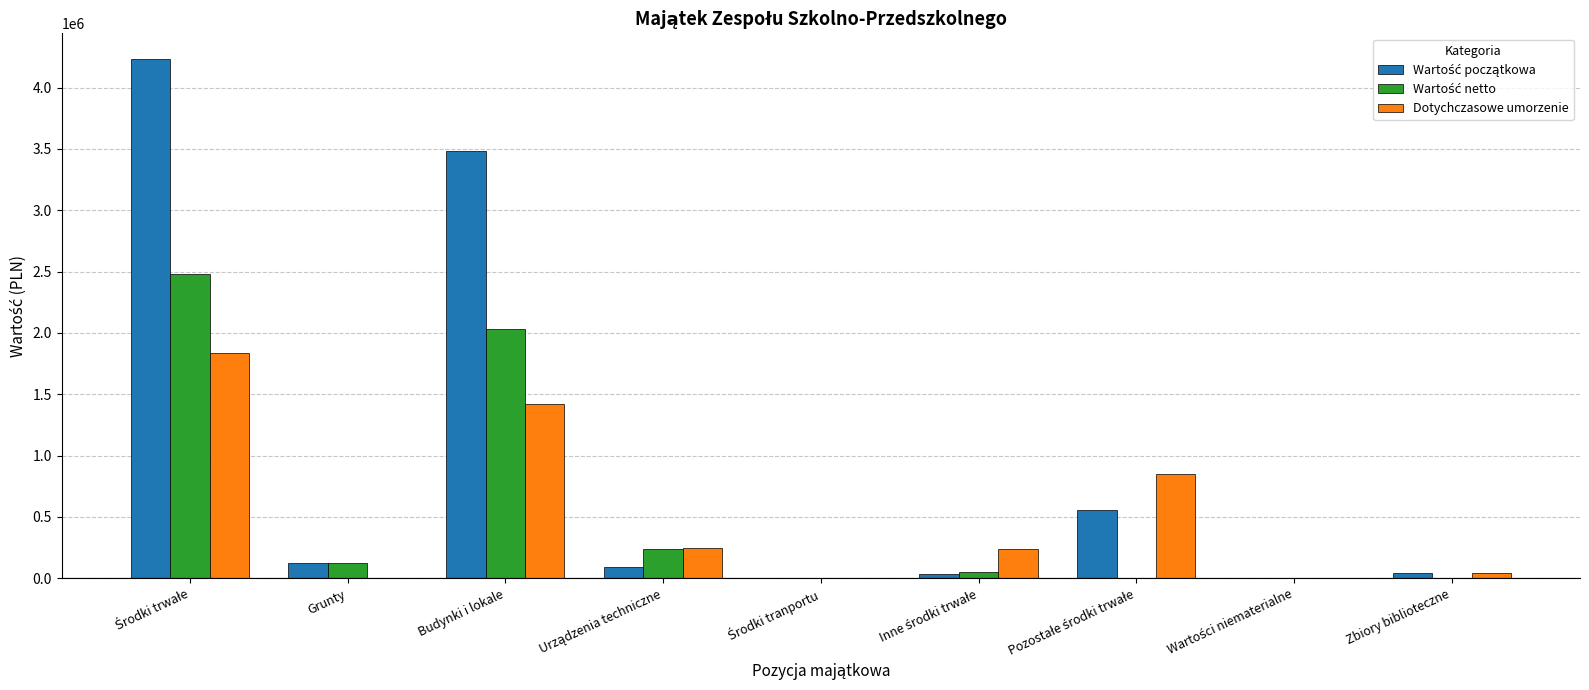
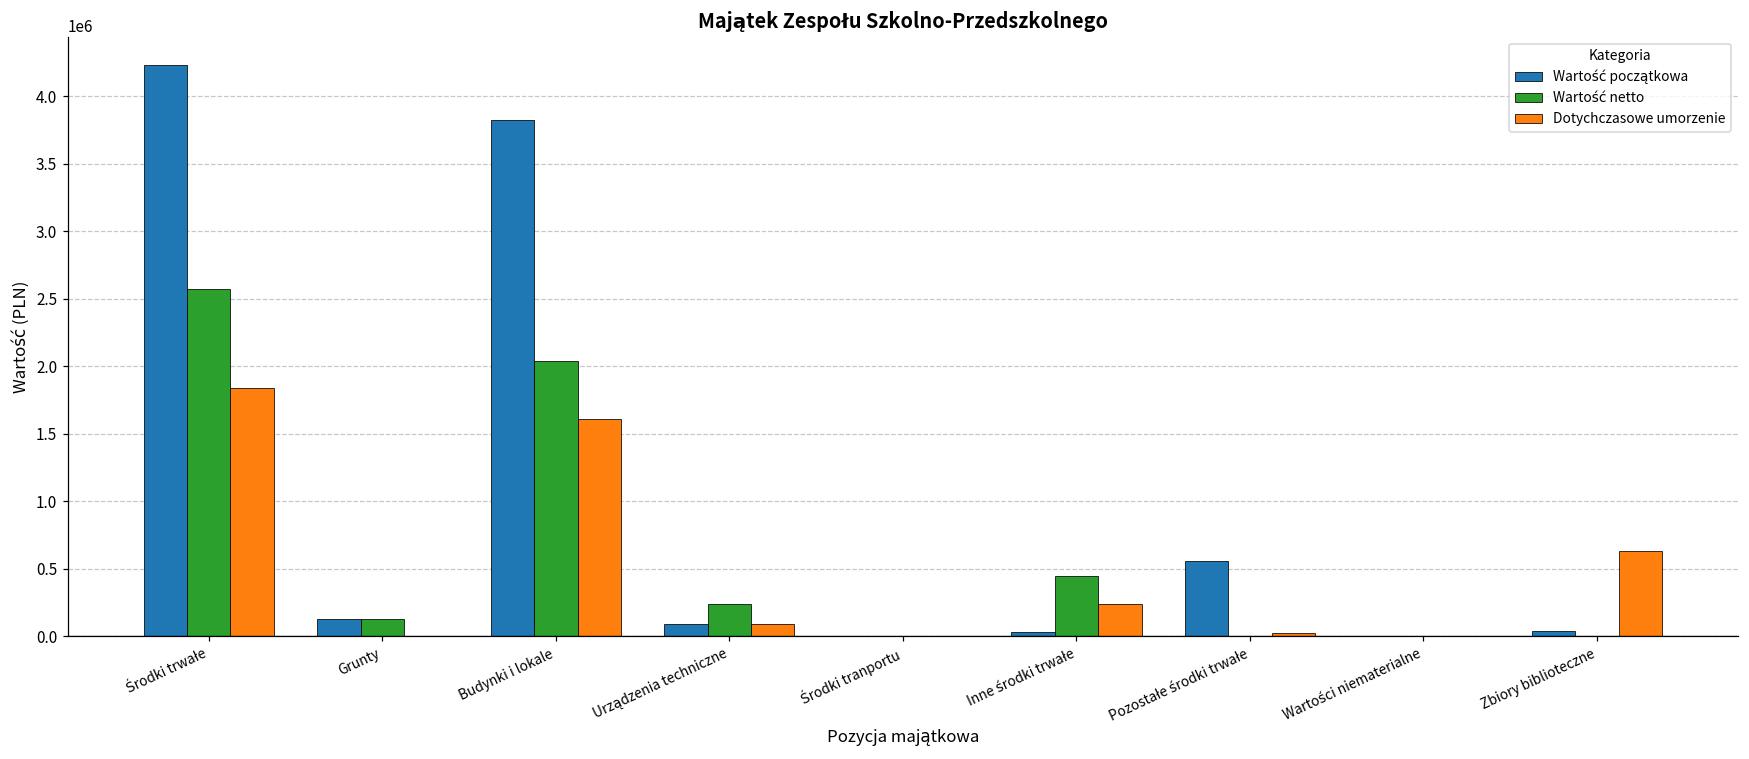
  {
    "Wartość początkowa": {
      "Środki trwałe": 4230000,
      "Grunty": 130000,
-     "Budynki i lokale": 3490000,
+     "Budynki i lokale": 3820000,
      "Urządzenia techniczne": 90000,
      "Środki tranportu": 0,
      "Inne środki trwałe": 30000,
      "Pozostałe środki trwałe": 560000,
      "Wartości niematerialne": 0,
      "Zbiory biblioteczne": 40000
    },
    "Wartość netto": {
-     "Środki trwałe": 2480000,
+     "Środki trwałe": 2570000,
      "Grunty": 130000,
      "Budynki i lokale": 2040000,
      "Urządzenia techniczne": 240000,
      "Środki tranportu": 0,
-     "Inne środki trwałe": 50000,
+     "Inne środki trwałe": 440000,
      "Pozostałe środki trwałe": 0,
      "Wartości niematerialne": 0,
      "Zbiory biblioteczne": 0
    },
    "Dotychczasowe umorzenie": {
      "Środki trwałe": 1840000,
      "Grunty": 0,
-     "Budynki i lokale": 1420000,
-     "Urządzenia techniczne": 250000,
+     "Budynki i lokale": 1610000,
+     "Urządzenia techniczne": 90000,
      "Środki tranportu": 0,
      "Inne środki trwałe": 240000,
-     "Pozostałe środki trwałe": 850000,
+     "Pozostałe środki trwałe": 20000,
      "Wartości niematerialne": 0,
-     "Zbiory biblioteczne": 40000
+     "Zbiory biblioteczne": 630000
    }
  }
